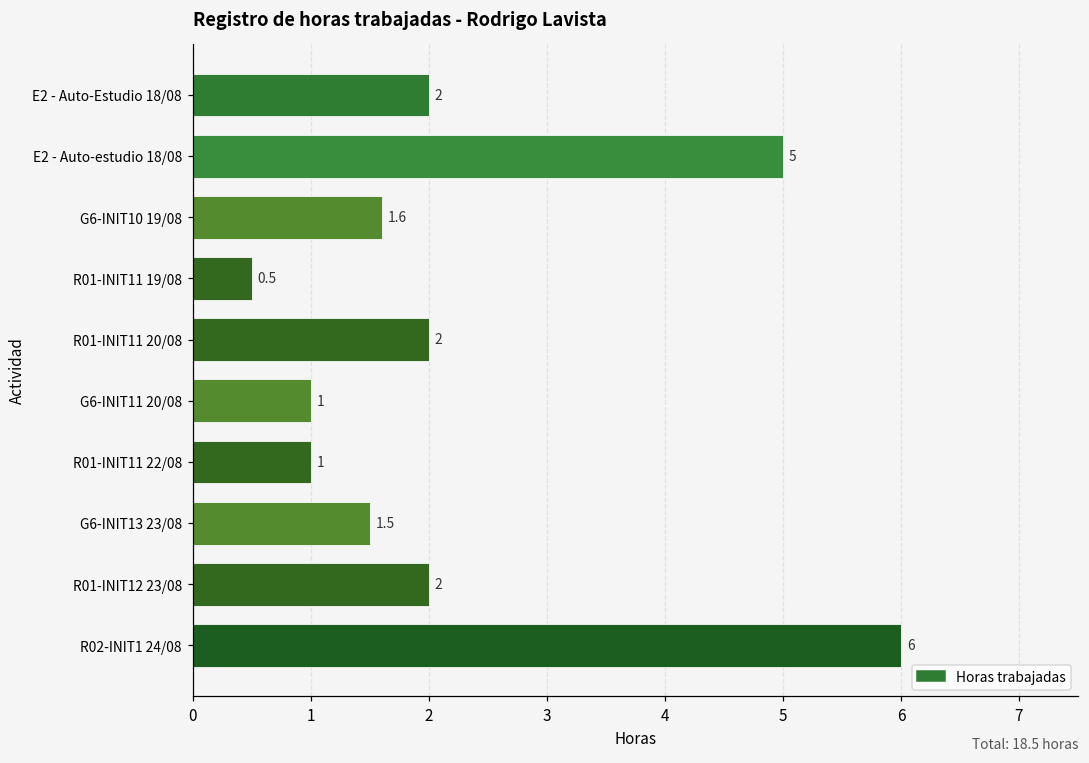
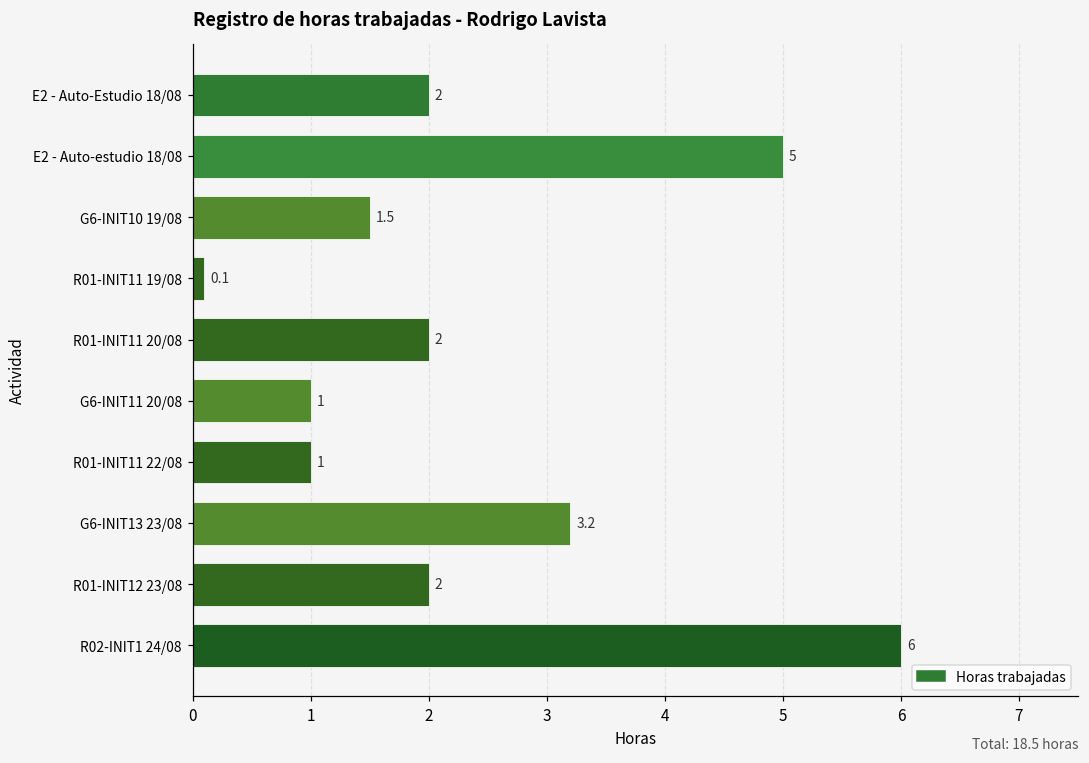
  {
    "E2 - Auto-Estudio 18/08": 2,
    "E2 - Auto-estudio 18/08": 5,
-   "G6-INIT10 19/08": 1.6,
-   "R01-INIT11 19/08": 0.5,
+   "G6-INIT10 19/08": 1.5,
+   "R01-INIT11 19/08": 0.1,
    "R01-INIT11 20/08": 2,
    "G6-INIT11 20/08": 1,
    "R01-INIT11 22/08": 1,
-   "G6-INIT13 23/08": 1.5,
+   "G6-INIT13 23/08": 3.2,
    "R01-INIT12 23/08": 2,
    "R02-INIT1 24/08": 6
  }
